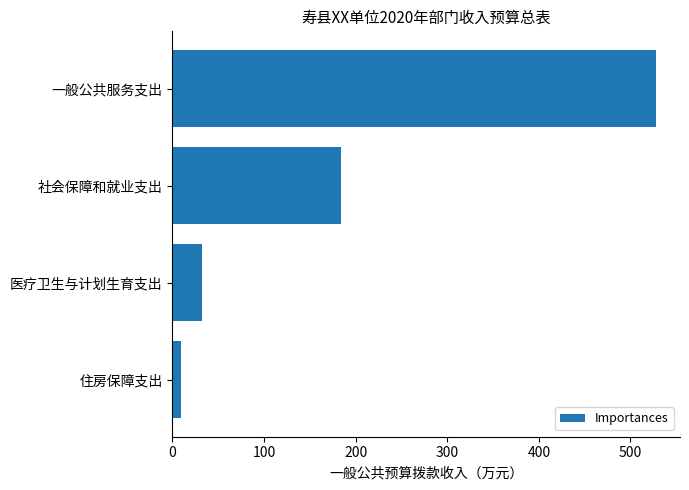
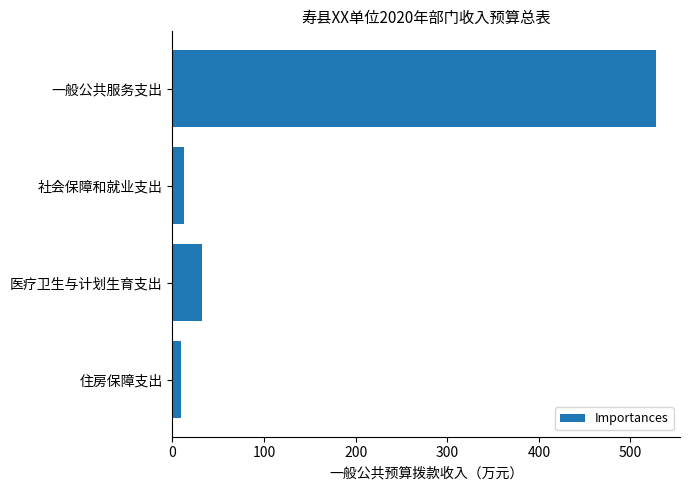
  {
    "一般公共服务支出": 530,
-   "社会保障和就业支出": 180,
+   "社会保障和就业支出": 10,
    "医疗卫生与计划生育支出": 30,
    "住房保障支出": 10
  }
